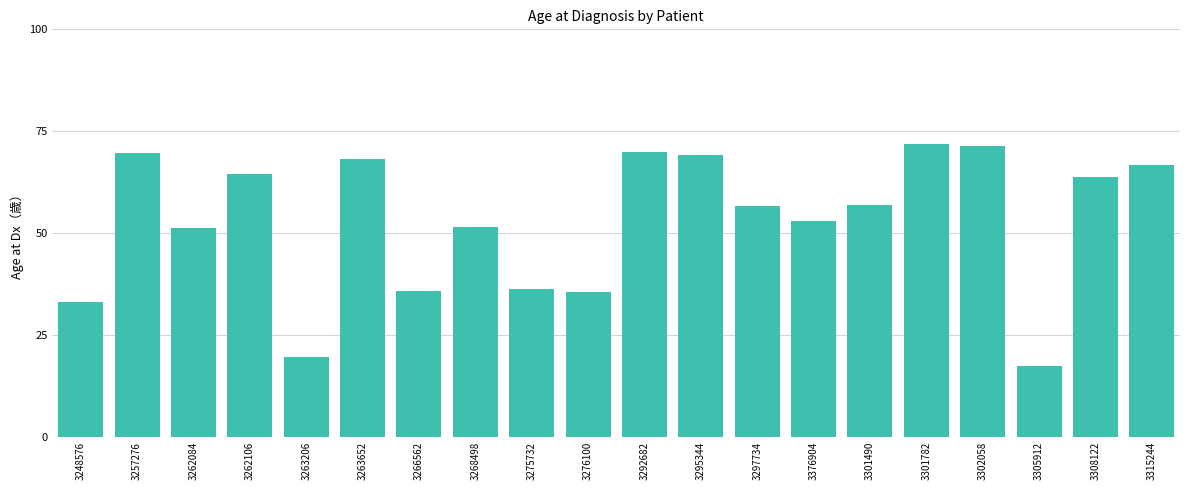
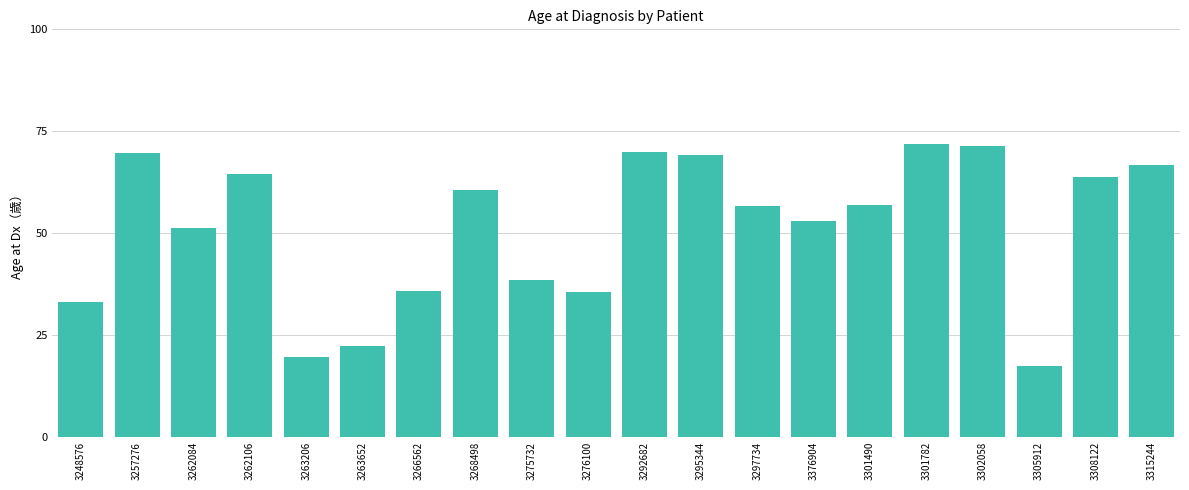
  {
    "3248576": 33,
    "3257276": 70,
    "3262084": 51,
    "3262106": 65,
    "3263206": 19,
-   "3263652": 68,
+   "3263652": 22,
    "3266562": 36,
-   "3268498": 51,
-   "3275732": 36,
+   "3268498": 61,
+   "3275732": 39,
    "3276100": 36,
    "3292682": 70,
    "3295344": 69,
    "3297734": 57,
    "3376904": 53,
    "3301490": 57,
    "3301782": 72,
    "3302058": 71,
    "3305912": 17,
    "3308122": 64,
    "3315244": 67
  }
